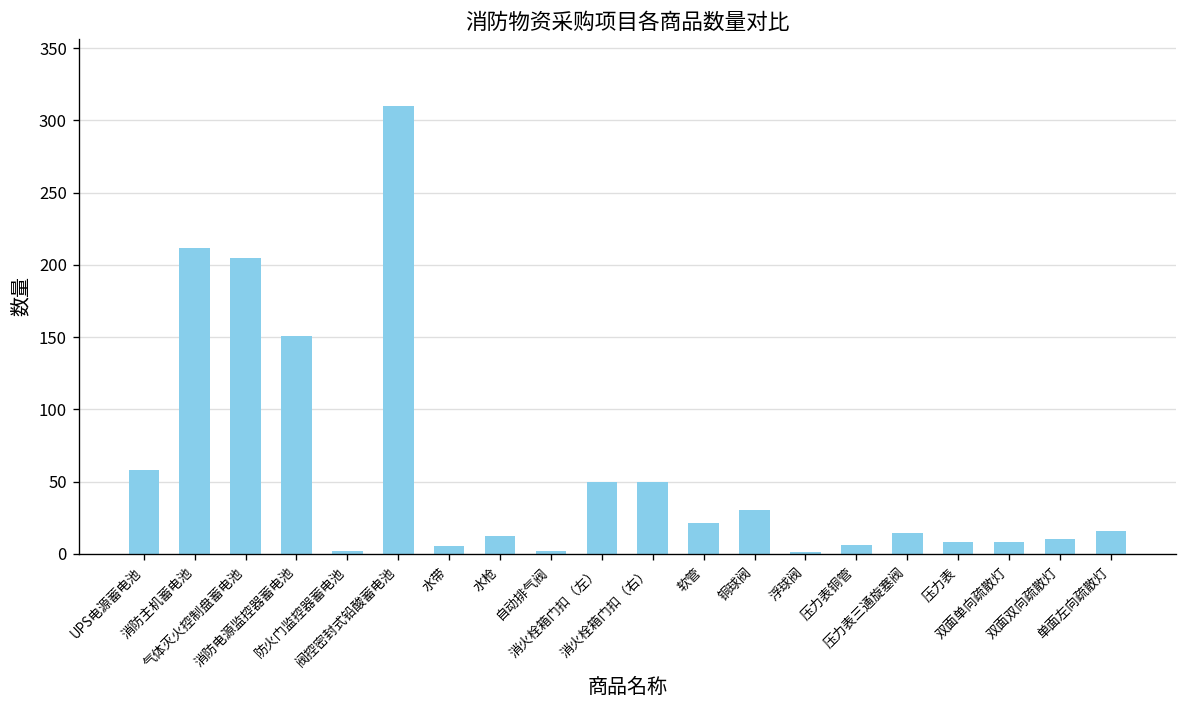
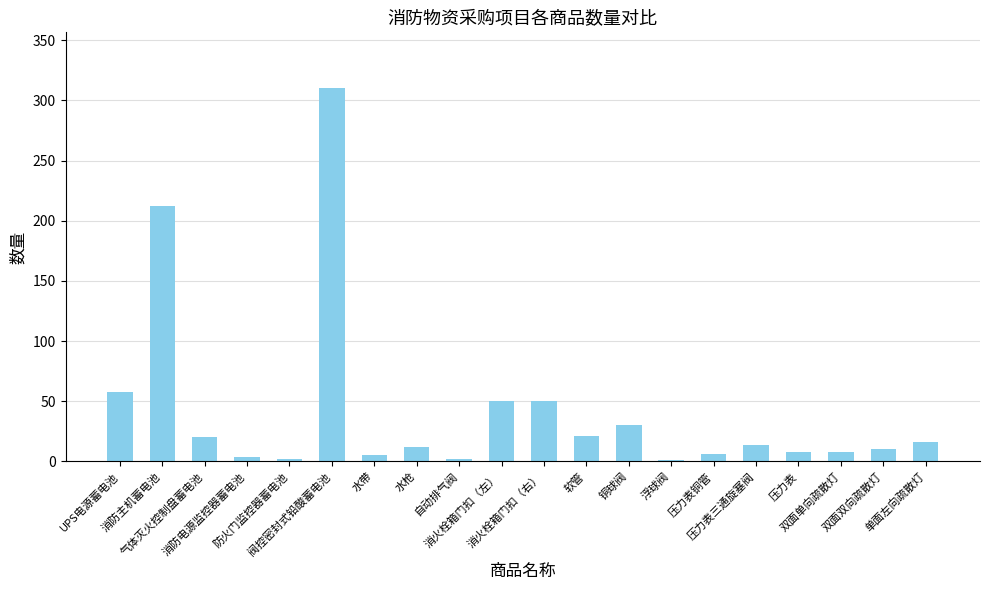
  {
    "UPS电源蓄电池": 58,
    "消防主机蓄电池": 212,
-   "气体灭火控制盘蓄电池": 205,
-   "消防电源监控器蓄电池": 151,
+   "气体灭火控制盘蓄电池": 20,
+   "消防电源监控器蓄电池": 4,
    "阀控密封式铅酸蓄电池": 310,
    "水带": 5,
    "水枪": 12,
    "消火栓箱门扣（左）": 50,
    "消火栓箱门扣（右）": 50,
    "软管": 21,
    "铜球阀": 30,
    "压力表铜管": 6,
    "压力表三通旋塞阀": 14,
    "压力表": 8,
    "双面单向疏散灯": 8,
    "双面双向疏散灯": 10,
    "单面左向疏散灯": 16
  }
